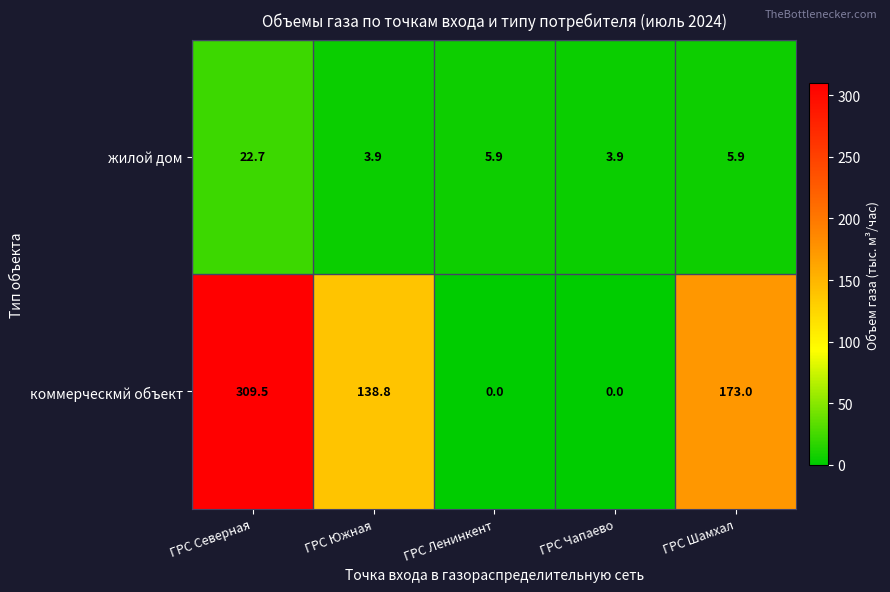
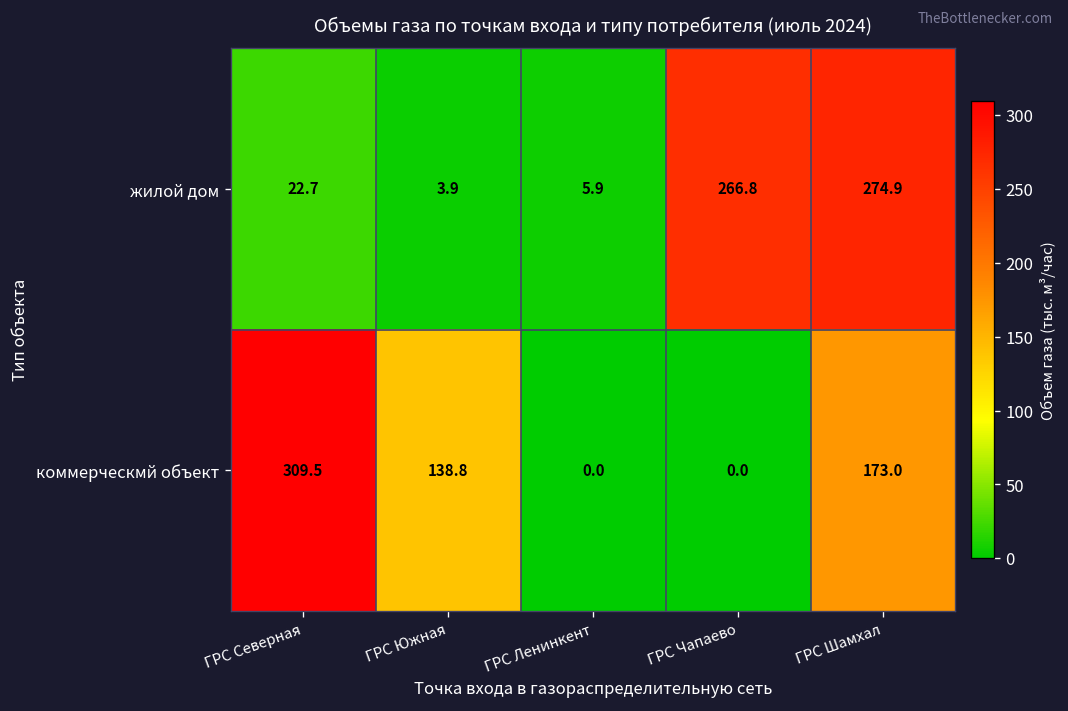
  {
    "жилой дом": {
      "ГРС Северная": 22.7,
      "ГРС Южная": 3.9,
      "ГРС Ленинкент": 5.9,
-     "ГРС Чапаево": 3.9,
-     "ГРС Шамхал": 5.9
+     "ГРС Чапаево": 266.8,
+     "ГРС Шамхал": 274.9
    },
    "коммерческмй объект": {
      "ГРС Северная": 309.5,
      "ГРС Южная": 138.8,
      "ГРС Ленинкент": 0.0,
      "ГРС Чапаево": 0.0,
      "ГРС Шамхал": 173.0
    }
  }
